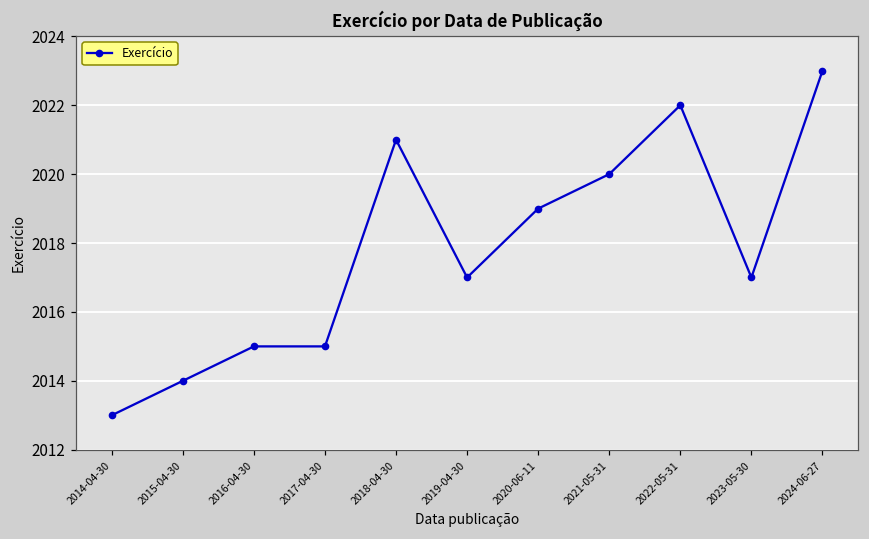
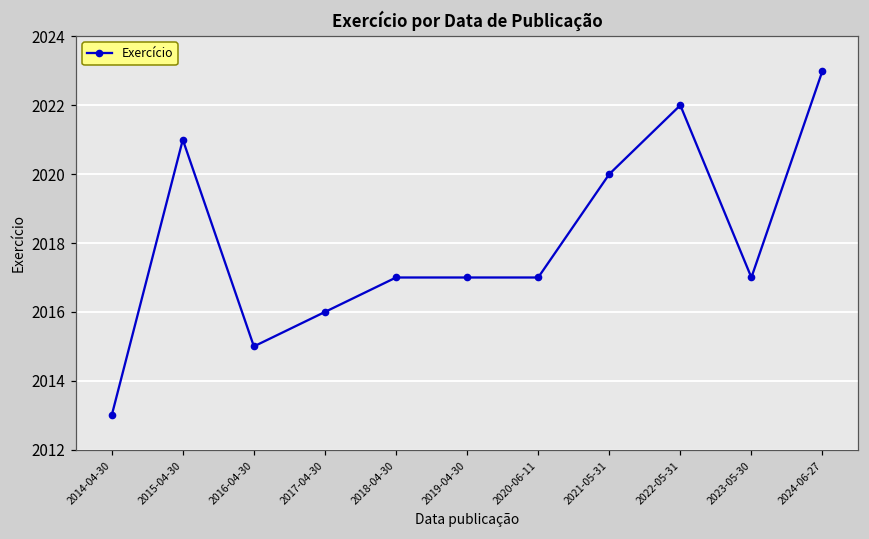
  {
    "2014-04-30": 2013,
-   "2015-04-30": 2014,
+   "2015-04-30": 2021,
    "2016-04-30": 2015,
-   "2017-04-30": 2015,
-   "2018-04-30": 2021,
+   "2017-04-30": 2016,
+   "2018-04-30": 2017,
    "2019-04-30": 2017,
-   "2020-06-11": 2019,
+   "2020-06-11": 2017,
    "2021-05-31": 2020,
    "2022-05-31": 2022,
    "2023-05-30": 2017,
    "2024-06-27": 2023
  }
